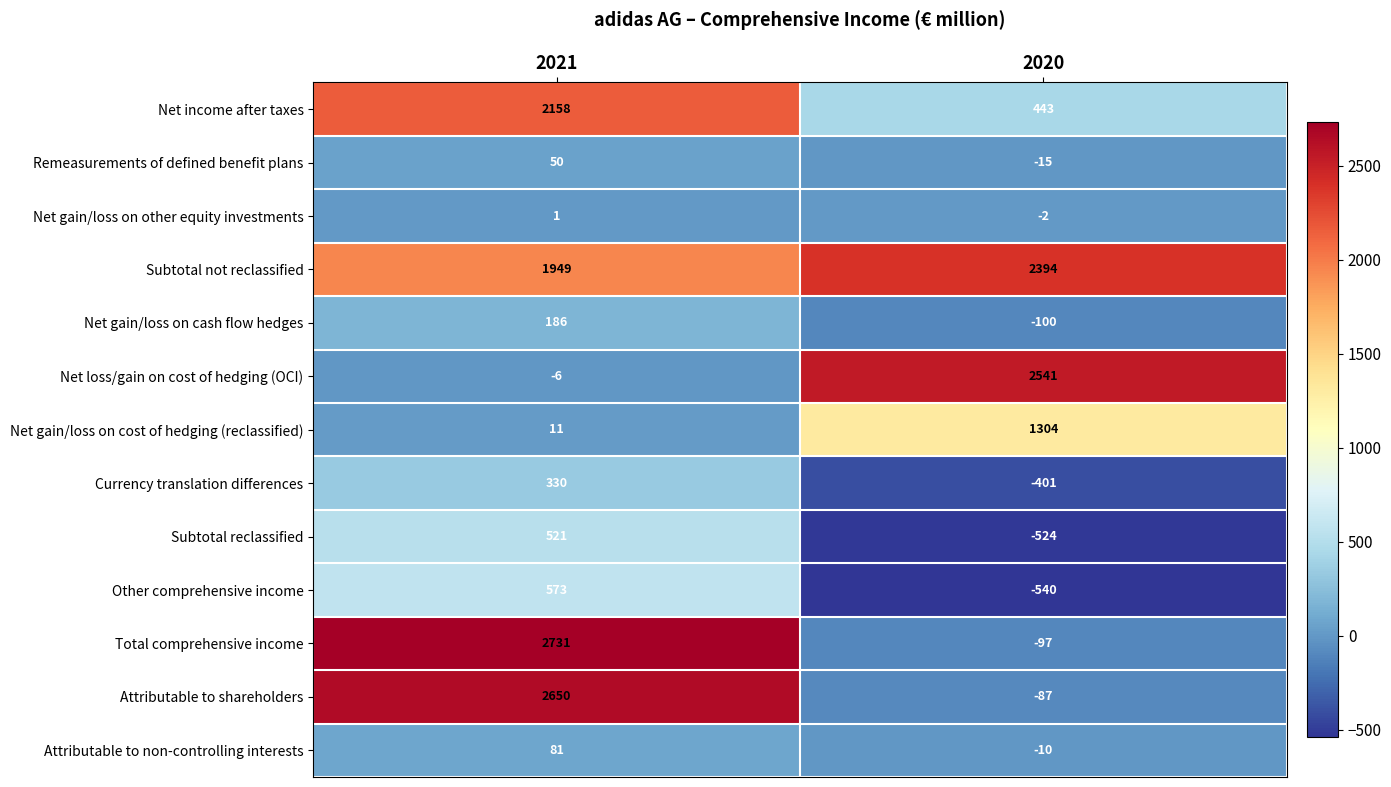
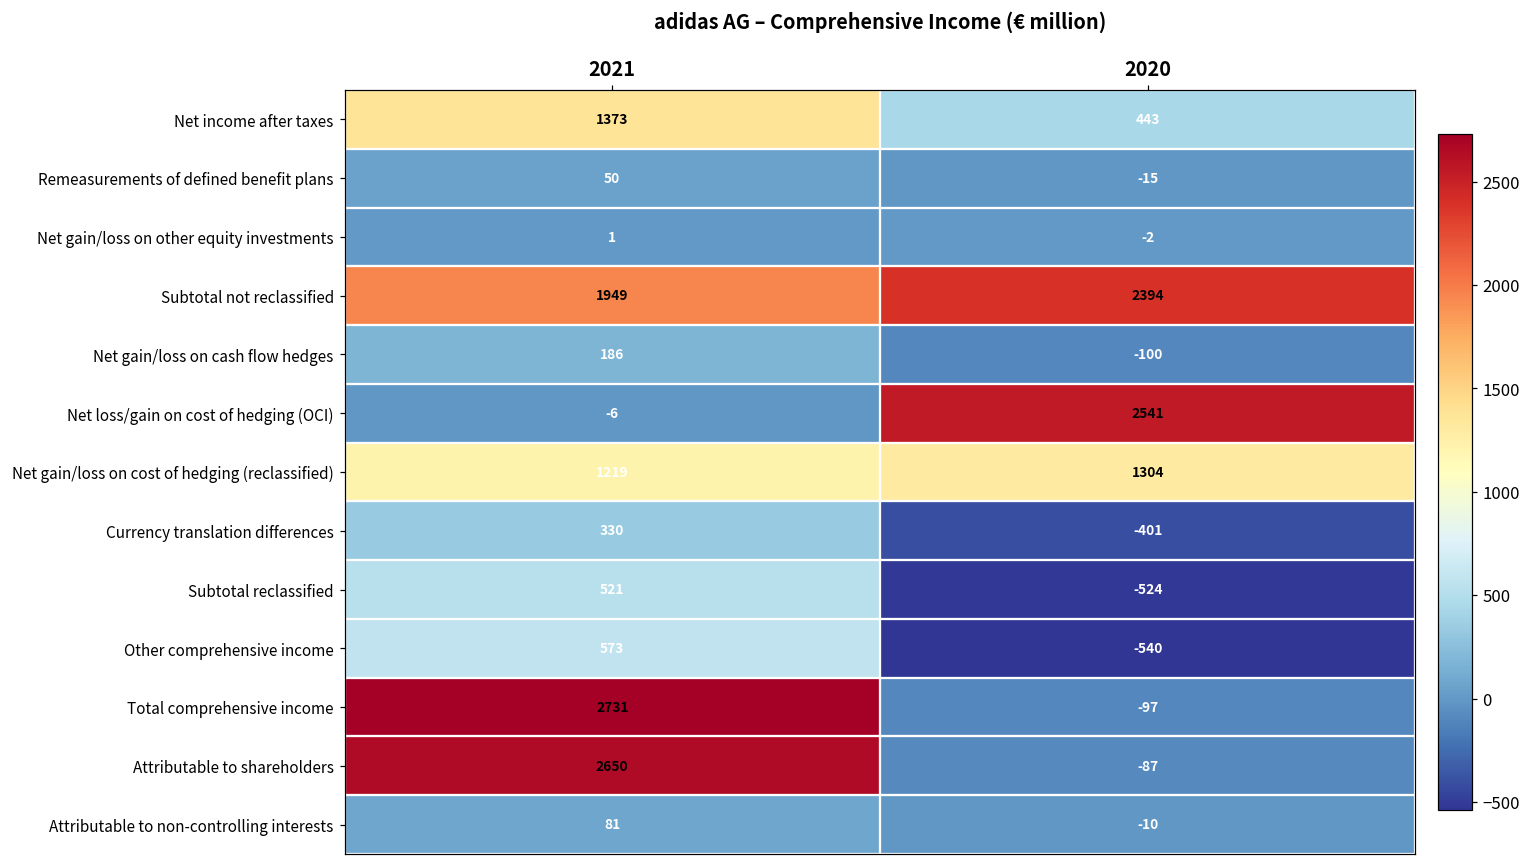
  {
    "Net income after taxes": {
-     "2021": 2158,
+     "2021": 1373,
      "2020": 443
    },
    "Remeasurements of defined benefit plans": {
      "2021": 50,
      "2020": -15
    },
    "Net gain/loss on other equity investments": {
      "2021": 1,
      "2020": -2
    },
    "Subtotal not reclassified": {
      "2021": 1949,
      "2020": 2394
    },
    "Net gain/loss on cash flow hedges": {
      "2021": 186,
      "2020": -100
    },
    "Net loss/gain on cost of hedging (OCI)": {
      "2021": -6,
      "2020": 2541
    },
    "Net gain/loss on cost of hedging (reclassified)": {
-     "2021": 11,
+     "2021": 1219,
      "2020": 1304
    },
    "Currency translation differences": {
      "2021": 330,
      "2020": -401
    },
    "Subtotal reclassified": {
      "2021": 521,
      "2020": -524
    },
    "Other comprehensive income": {
      "2021": 573,
      "2020": -540
    },
    "Total comprehensive income": {
      "2021": 2731,
      "2020": -97
    },
    "Attributable to shareholders": {
      "2021": 2650,
      "2020": -87
    },
    "Attributable to non-controlling interests": {
      "2021": 81,
      "2020": -10
    }
  }
